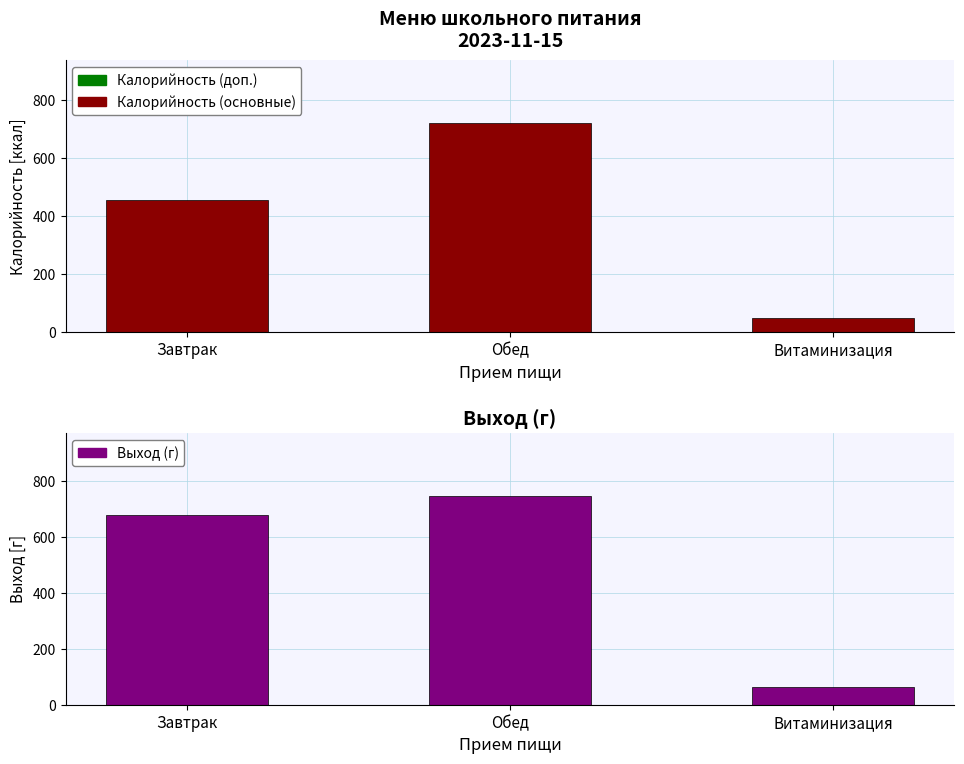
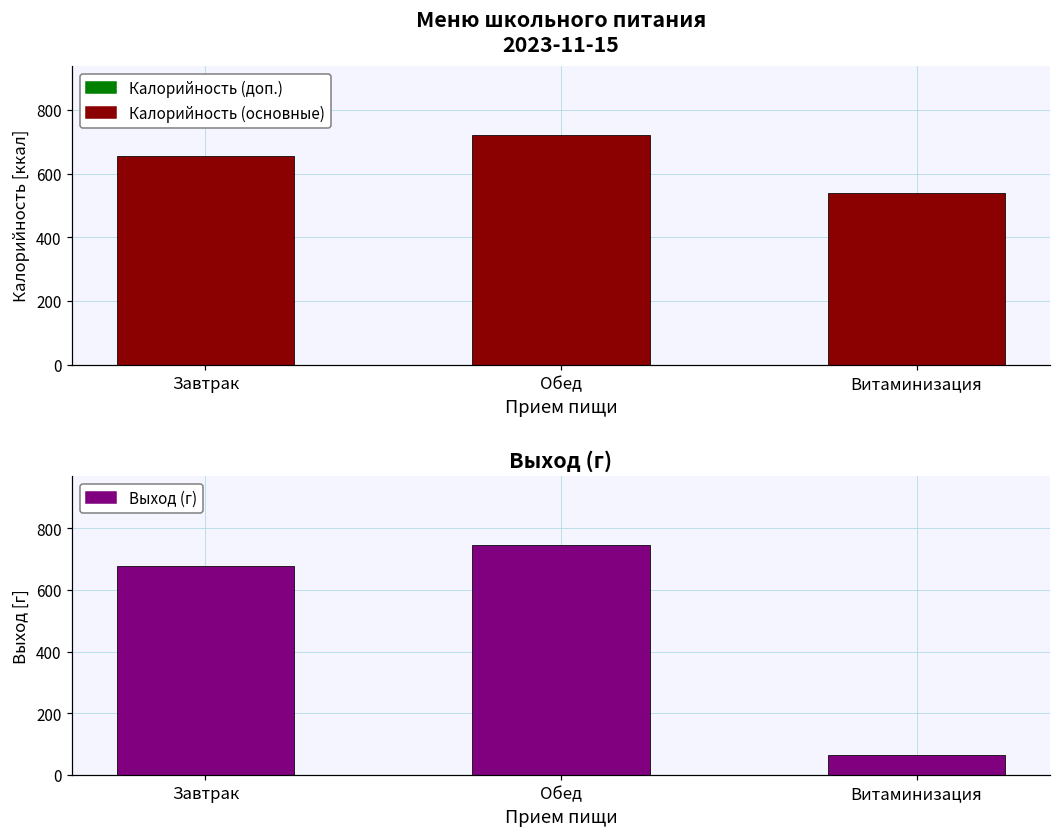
  {
    "Меню школьного питания 2023-11-15": {
-     "Завтрак": 460,
+     "Завтрак": 660,
      "Обед": 720,
-     "Витаминизация": 50
+     "Витаминизация": 540
    },
    "Выход (г)": {
      "Завтрак": 680,
      "Обед": 750,
      "Витаминизация": 60
    }
  }
